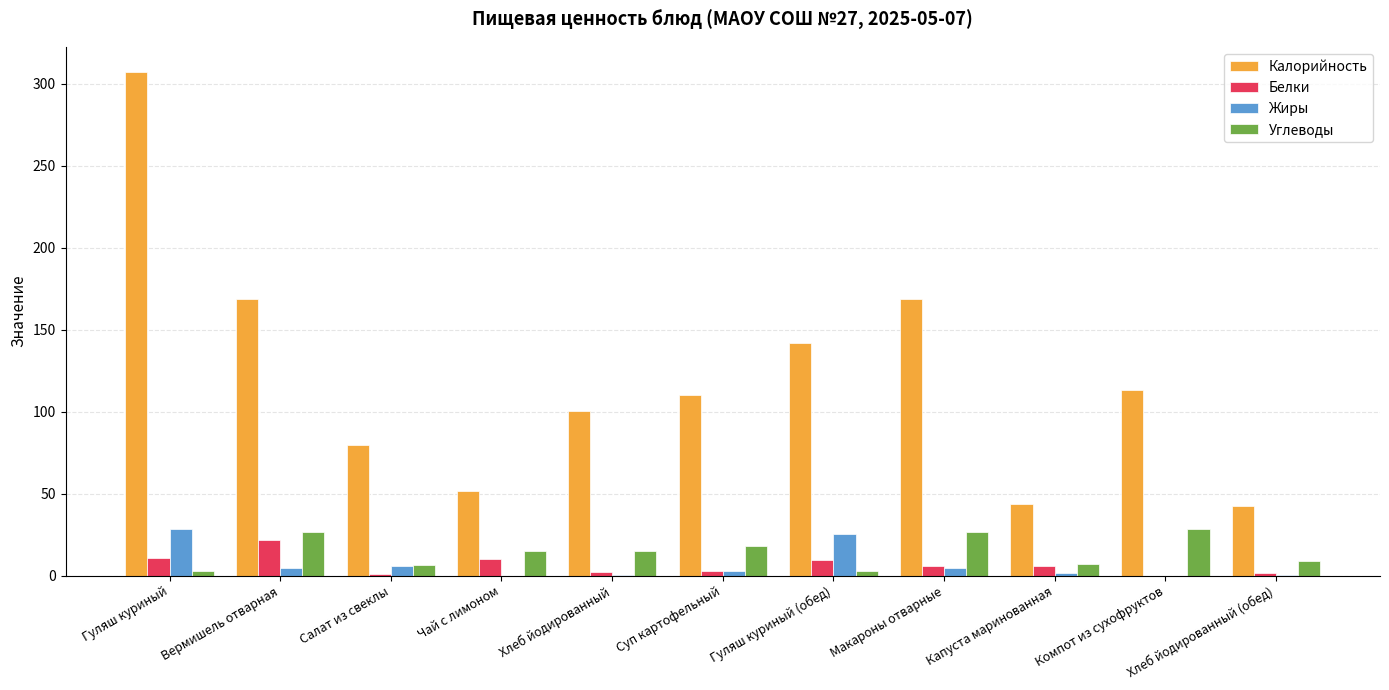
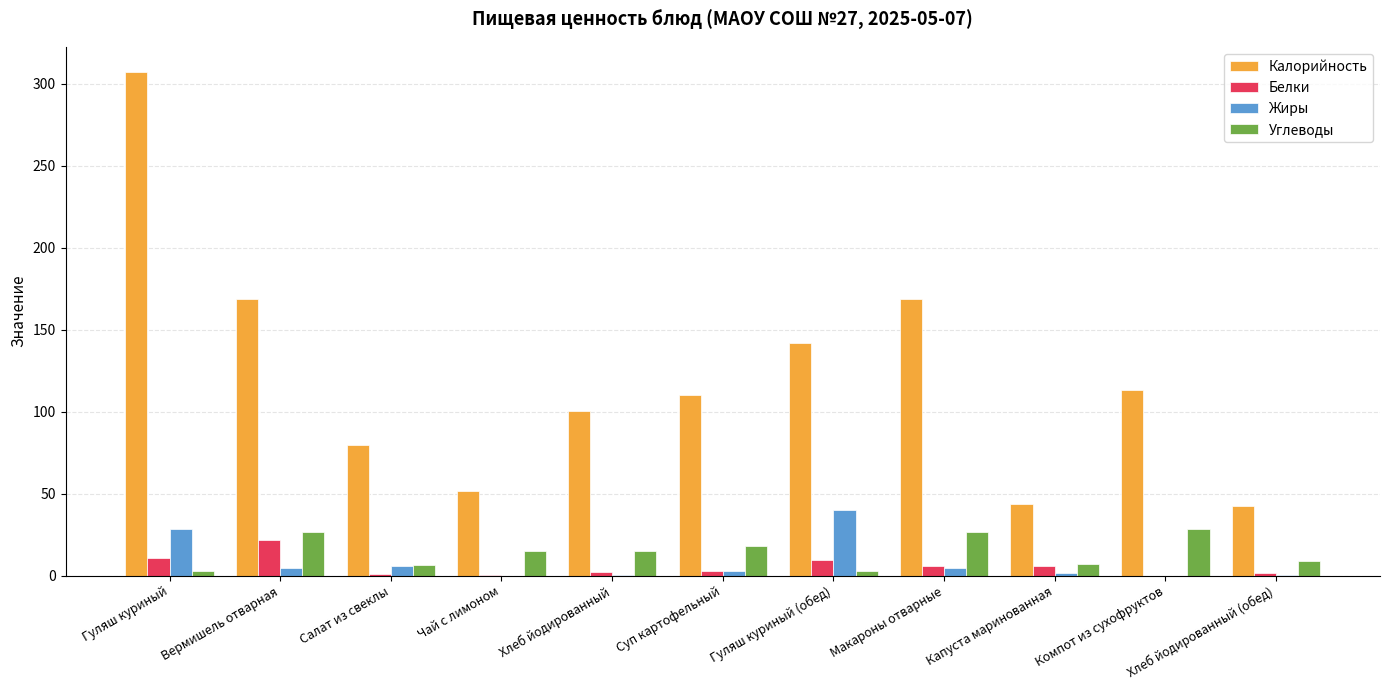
  {
    "Калорийность": {
      "Гуляш куриный": 307,
      "Вермишель отварная": 169,
      "Салат из свеклы": 80,
      "Чай с лимоном": 51,
      "Хлеб йодированный": 100,
      "Суп картофельный": 110,
      "Гуляш куриный (обед)": 142,
      "Макароны отварные": 169,
      "Капуста маринованная": 44,
      "Компот из сухофруктов": 113,
      "Хлеб йодированный (обед)": 43
    },
    "Белки": {
      "Гуляш куриный": 11,
      "Вермишель отварная": 22,
-     "Чай с лимоном": 10,
+     "Чай с лимоном": 0,
      "Хлеб йодированный": 2,
      "Суп картофельный": 3,
      "Гуляш куриный (обед)": 10,
      "Макароны отварные": 6,
      "Капуста маринованная": 6,
      "Компот из сухофруктов": 0
    },
    "Жиры": {
      "Гуляш куриный": 28,
      "Вермишель отварная": 5,
      "Салат из свеклы": 6,
      "Суп картофельный": 3,
-     "Гуляш куриный (обед)": 25,
+     "Гуляш куриный (обед)": 40,
      "Макароны отварные": 5,
      "Компот из сухофруктов": 0
    },
    "Углеводы": {
      "Гуляш куриный": 3,
      "Вермишель отварная": 26,
      "Салат из свеклы": 6,
      "Чай с лимоном": 15,
      "Хлеб йодированный": 15,
      "Суп картофельный": 18,
      "Гуляш куриный (обед)": 3,
      "Макароны отварные": 26,
      "Капуста маринованная": 7,
      "Компот из сухофруктов": 28,
      "Хлеб йодированный (обед)": 9
    }
  }
